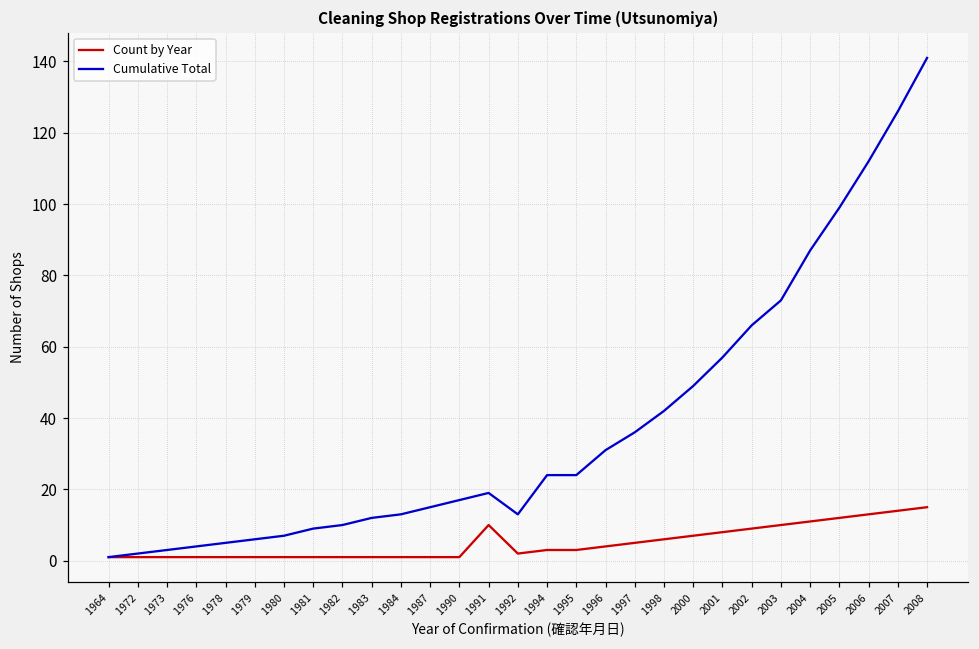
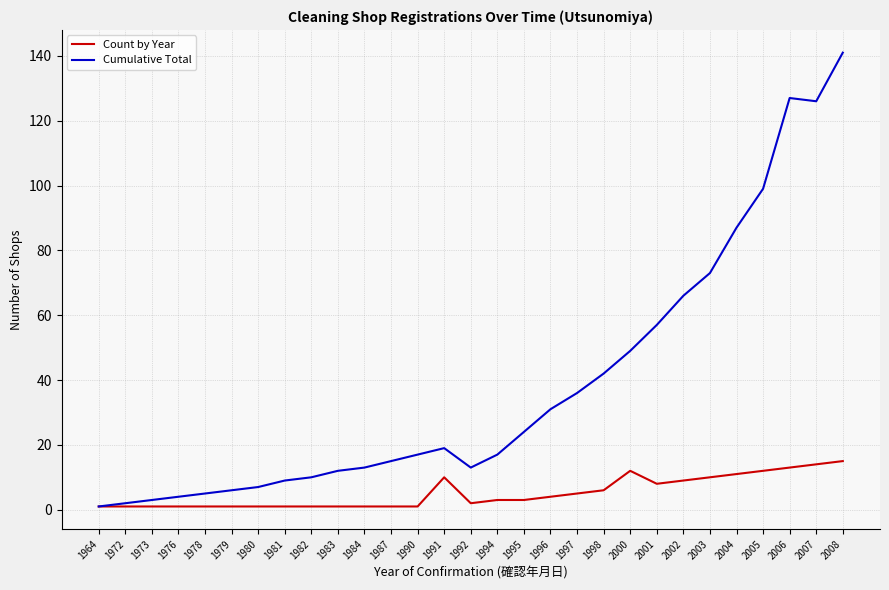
  {
    "Count by Year": {
      "1972": 1,
      "1973": 1,
      "1976": 1,
      "1978": 1,
      "1979": 1,
      "1980": 1,
      "1981": 1,
      "1982": 1,
      "1983": 1,
      "1984": 1,
      "1987": 1,
      "1990": 1,
      "1991": 10,
      "1992": 2,
      "1994": 3,
      "1995": 3,
      "1996": 4,
      "1997": 5,
      "1998": 6,
-     "2000": 7,
+     "2000": 12,
      "2001": 8,
      "2002": 9,
      "2003": 10,
      "2004": 11,
      "2005": 12,
      "2006": 13,
      "2007": 14,
      "2008": 15
    },
    "Cumulative Total": {
      "1972": 2,
      "1973": 3,
      "1976": 4,
      "1978": 5,
      "1979": 6,
      "1980": 7,
      "1981": 9,
      "1982": 10,
      "1983": 12,
      "1984": 13,
      "1987": 15,
      "1990": 17,
      "1991": 19,
      "1992": 13,
-     "1994": 24,
+     "1994": 17,
      "1995": 24,
      "1996": 31,
      "1997": 36,
      "1998": 42,
      "2000": 49,
      "2001": 57,
      "2002": 66,
      "2003": 73,
      "2004": 87,
      "2005": 99,
-     "2006": 112,
+     "2006": 127,
      "2007": 126,
      "2008": 141
    }
  }
